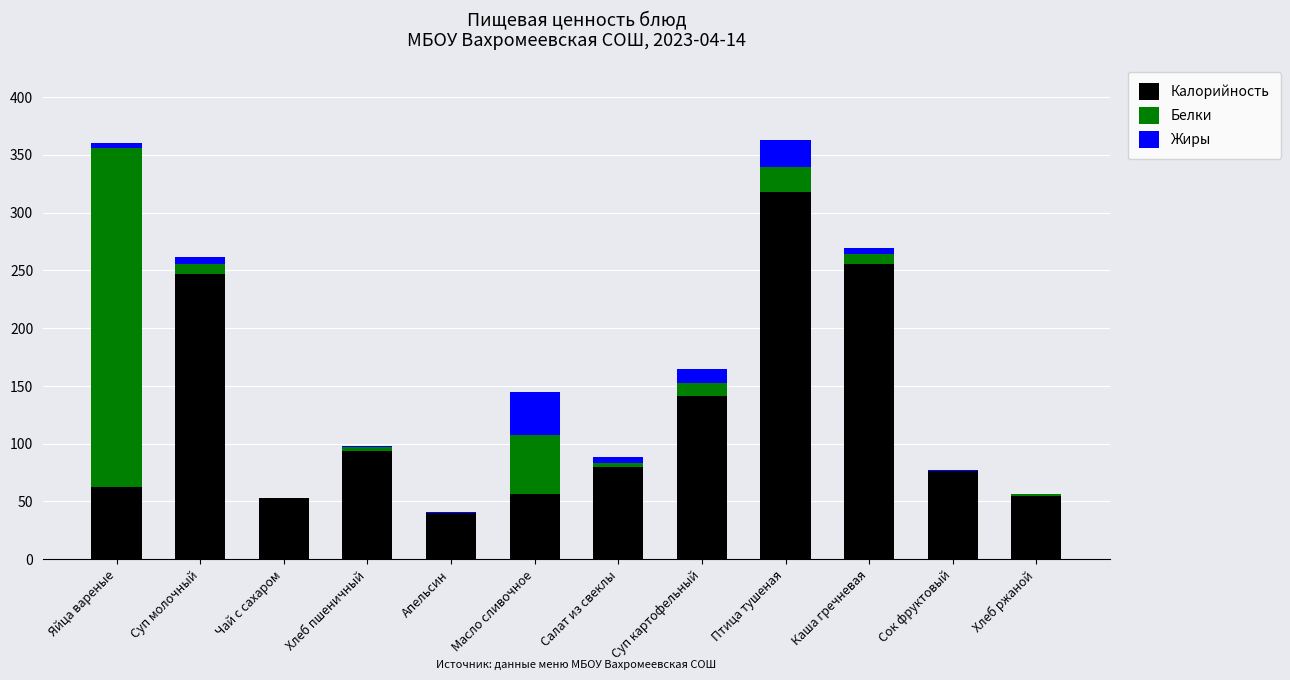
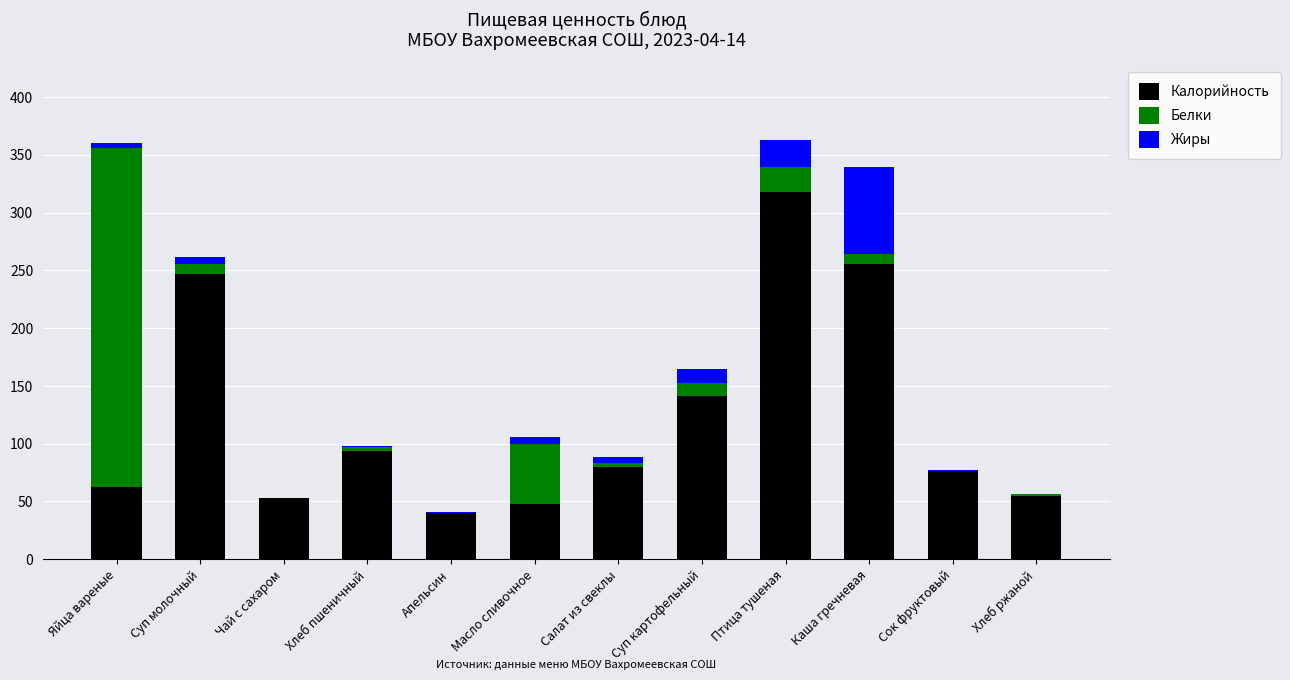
  {
    "Калорийность": {
      "Яйца вареные": 63,
      "Суп молочный": 247,
      "Чай с сахаром": 53,
      "Хлеб пшеничный": 94,
      "Апельсин": 40,
-     "Масло сливочное": 57,
+     "Масло сливочное": 48,
      "Салат из свеклы": 80,
      "Суп картофельный": 141,
      "Птица тушеная": 318,
      "Каша гречневая": 256,
      "Сок фруктовый": 76,
      "Хлеб ржаной": 54
    },
    "Белки": {
      "Яйца вареные": 293,
      "Суп молочный": 8,
      "Хлеб пшеничный": 3,
      "Масло сливочное": 51,
      "Салат из свеклы": 3,
      "Суп картофельный": 12,
      "Птица тушеная": 22,
      "Каша гречневая": 9,
      "Сок фруктовый": 0
    },
    "Жиры": {
      "Яйца вареные": 5,
      "Суп молочный": 7,
-     "Масло сливочное": 37,
+     "Масло сливочное": 6,
      "Салат из свеклы": 5,
      "Суп картофельный": 12,
      "Птица тушеная": 23,
-     "Каша гречневая": 5
+     "Каша гречневая": 75
    }
  }
